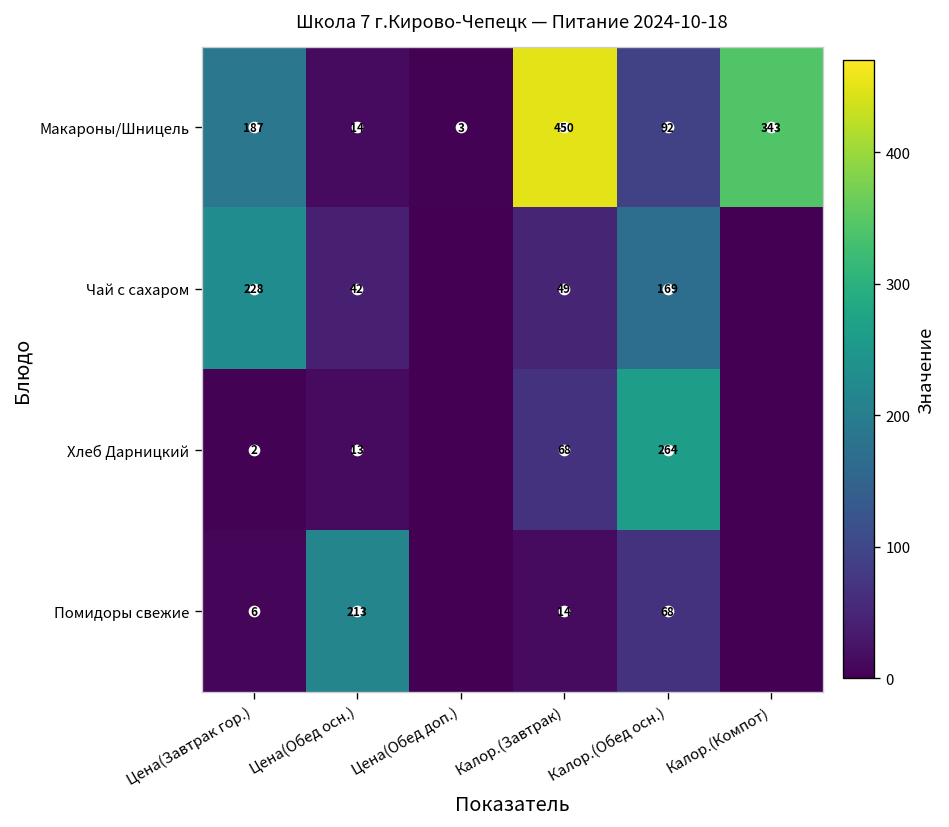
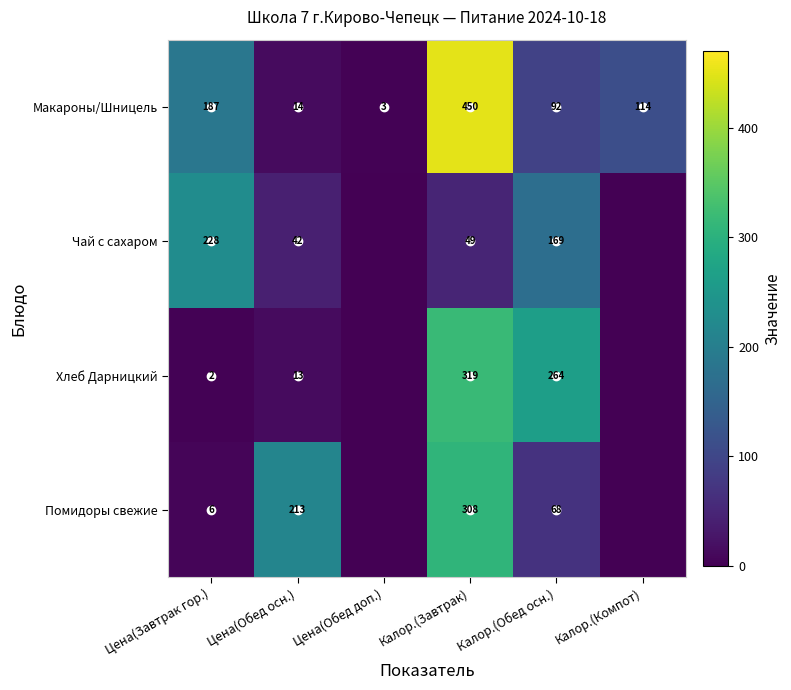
  {
    "Макароны/Шницель": {
-     "Калор.(Компот)": 343
+     "Калор.(Компот)": 114
    },
    "Хлеб Дарницкий": {
-     "Калор.(Завтрак)": 68
+     "Калор.(Завтрак)": 319
    },
    "Помидоры свежие": {
-     "Калор.(Завтрак)": 14
+     "Калор.(Завтрак)": 308
    }
  }
